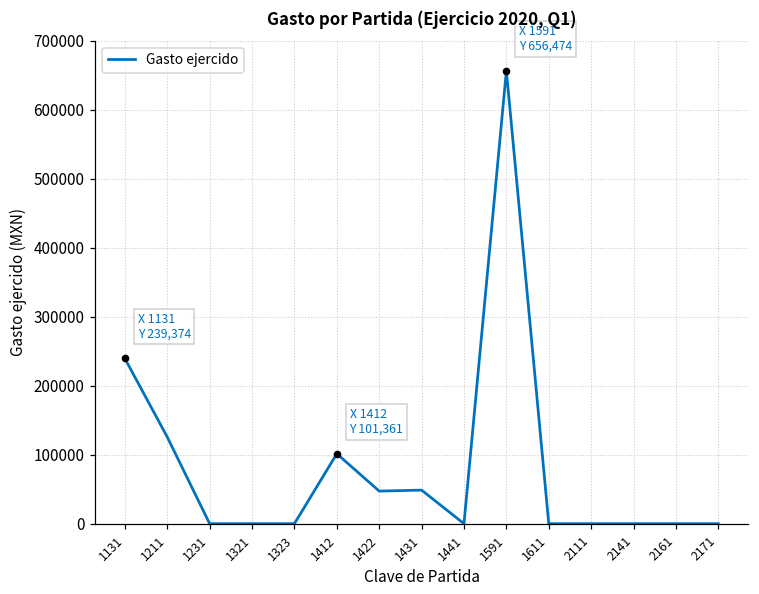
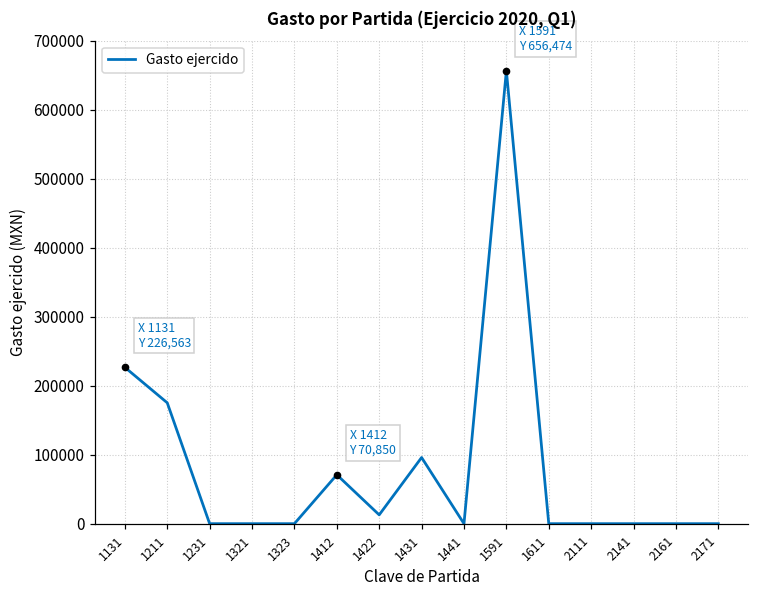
  {
    "Gasto ejercido": {
-     "1131": "239,374",
-     "1211": "130000",
-     "1412": "101,361",
-     "1422": "50000",
-     "1431": "50000"
+     "1131": "226,563",
+     "1211": "180000",
+     "1412": "70,850",
+     "1422": "10000",
+     "1431": "100000"
    }
  }
